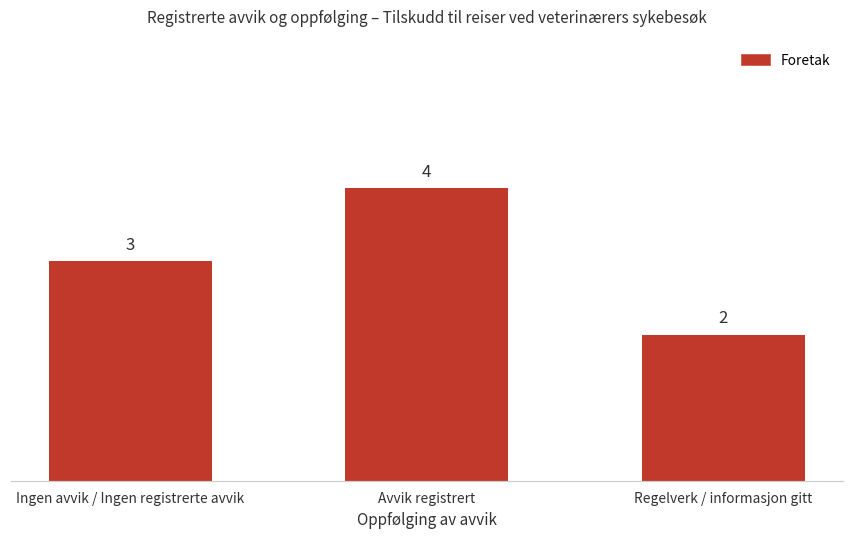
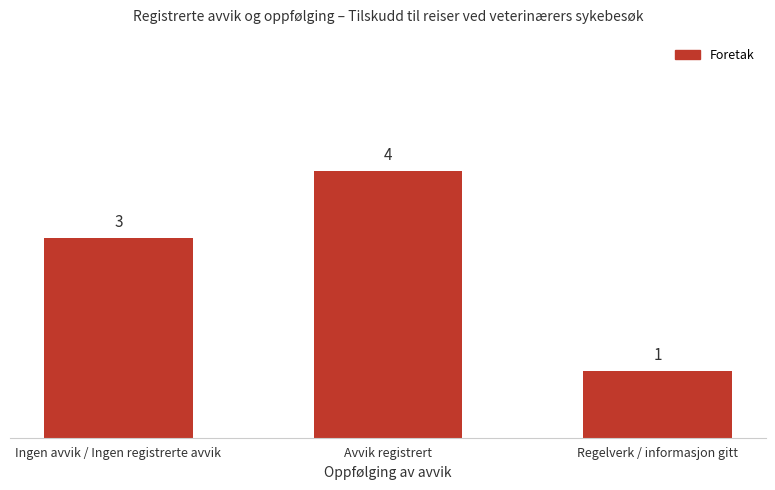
  {
    "Ingen avvik / Ingen registrerte avvik": 3,
    "Avvik registrert": 4,
-   "Regelverk / informasjon gitt": 2
+   "Regelverk / informasjon gitt": 1
  }
